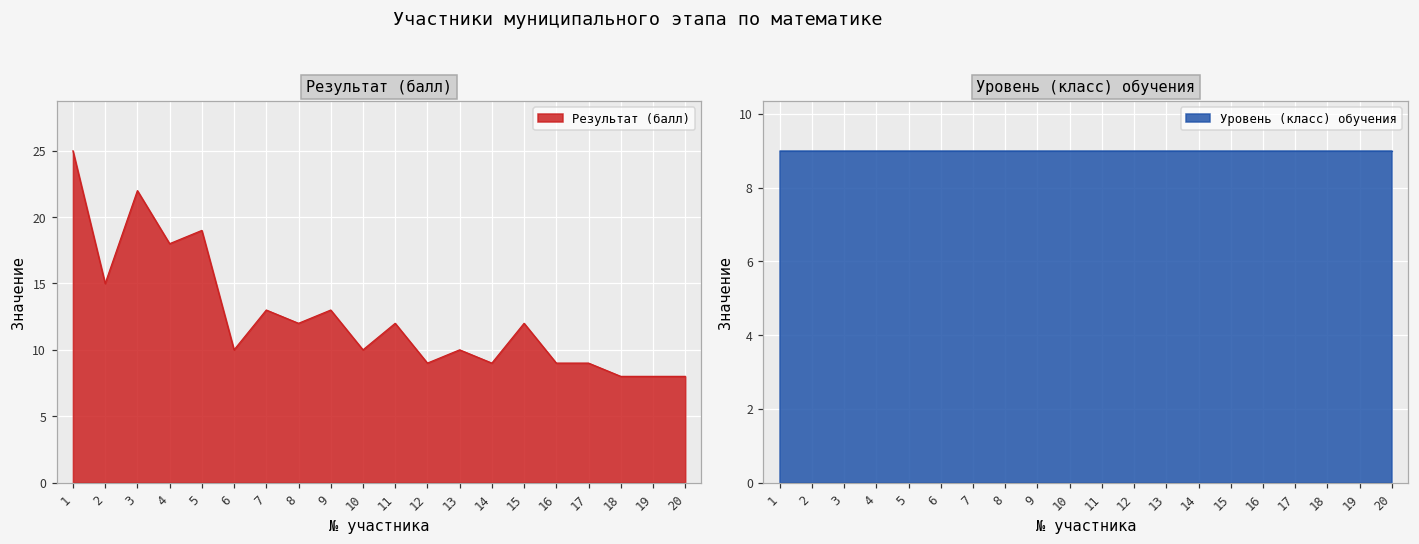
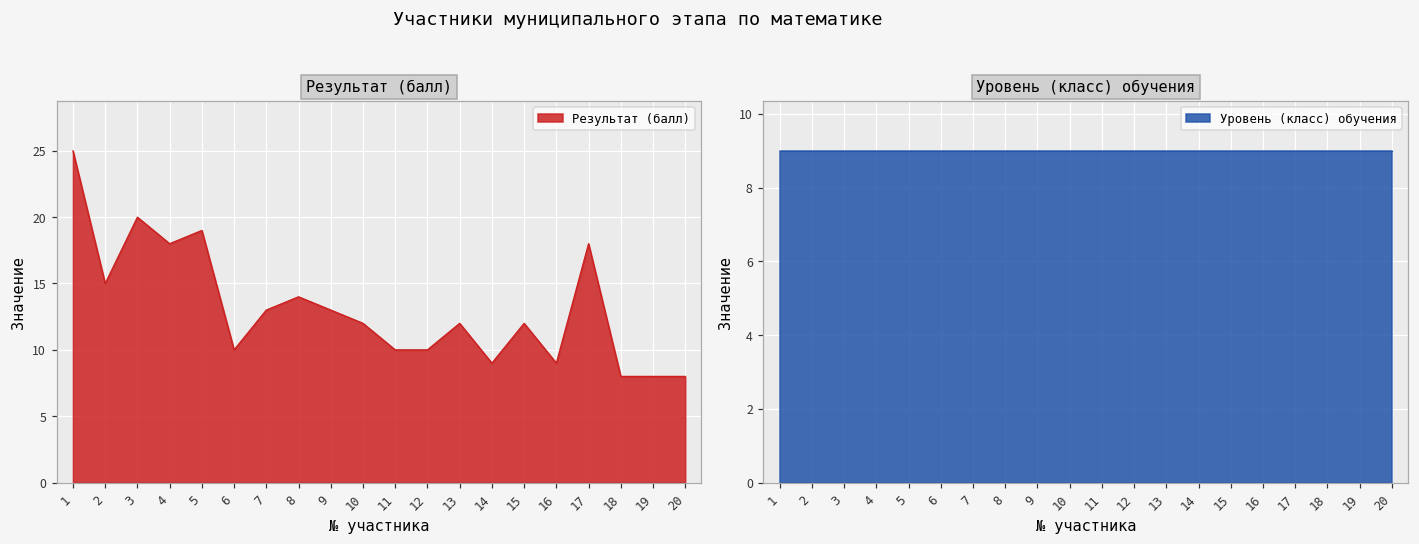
  {
    "Результат (балл)": {
      "1": 25,
      "2": 15,
-     "3": 22,
+     "3": 20,
      "4": 18,
      "5": 19,
      "6": 10,
      "7": 13,
-     "8": 12,
+     "8": 14,
      "9": 13,
-     "10": 10,
-     "11": 12,
-     "12": 9,
-     "13": 10,
+     "10": 12,
+     "11": 10,
+     "12": 10,
+     "13": 12,
      "14": 9,
      "15": 12,
      "16": 9,
-     "17": 9,
+     "17": 18,
      "18": 8,
      "19": 8,
      "20": 8
    },
    "Уровень (класс) обучения": {
      "1": 9.0,
      "2": 9.0,
      "3": 9.0,
      "4": 9.0,
      "5": 9.0,
      "6": 9.0,
      "7": 9.0,
      "8": 9.0,
      "9": 9.0,
      "10": 9.0,
      "11": 9.0,
      "12": 9.0,
      "13": 9.0,
      "14": 9.0,
      "15": 9.0,
      "16": 9.0,
      "17": 9.0,
      "18": 9.0,
      "19": 9.0,
      "20": 9.0
    }
  }
